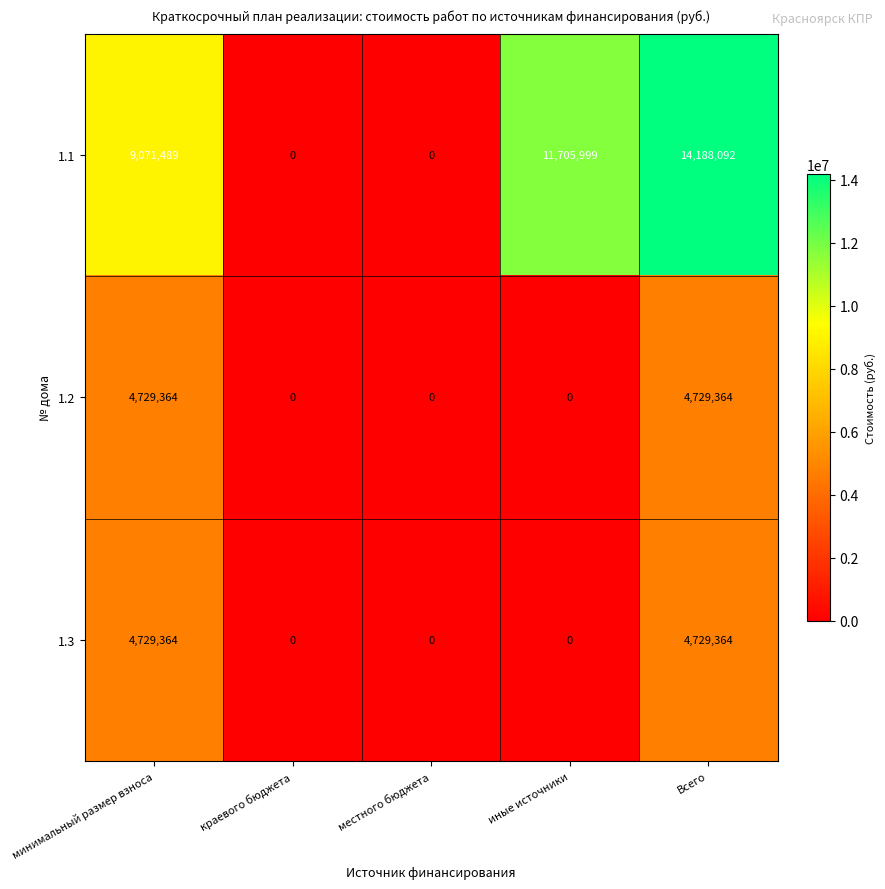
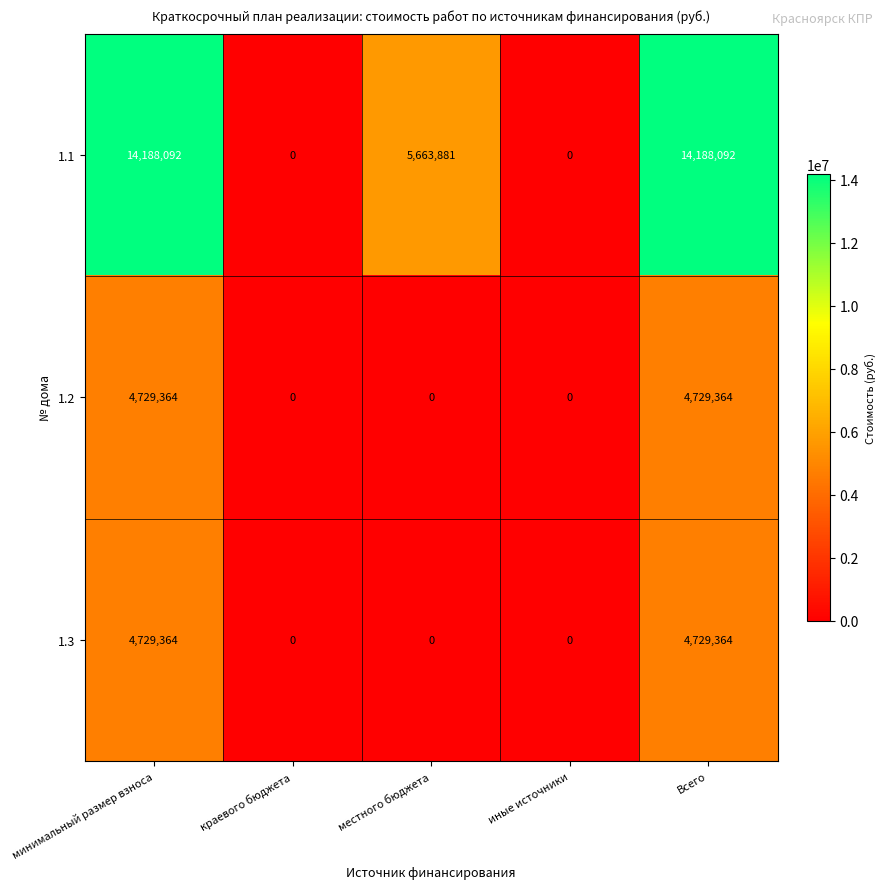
  {
    "1.1": {
-     "минимальный размер взноса": "9,071,489",
+     "минимальный размер взноса": "14,188,092",
      "краевого бюджета": "0",
-     "местного бюджета": "0",
-     "иные источники": "11,705,999",
+     "местного бюджета": "5,663,881",
+     "иные источники": "0",
      "Всего": "14,188,092"
    },
    "1.2": {
      "минимальный размер взноса": "4,729,364",
      "краевого бюджета": "0",
      "местного бюджета": "0",
      "иные источники": "0",
      "Всего": "4,729,364"
    },
    "1.3": {
      "минимальный размер взноса": "4,729,364",
      "краевого бюджета": "0",
      "местного бюджета": "0",
      "иные источники": "0",
      "Всего": "4,729,364"
    }
  }
